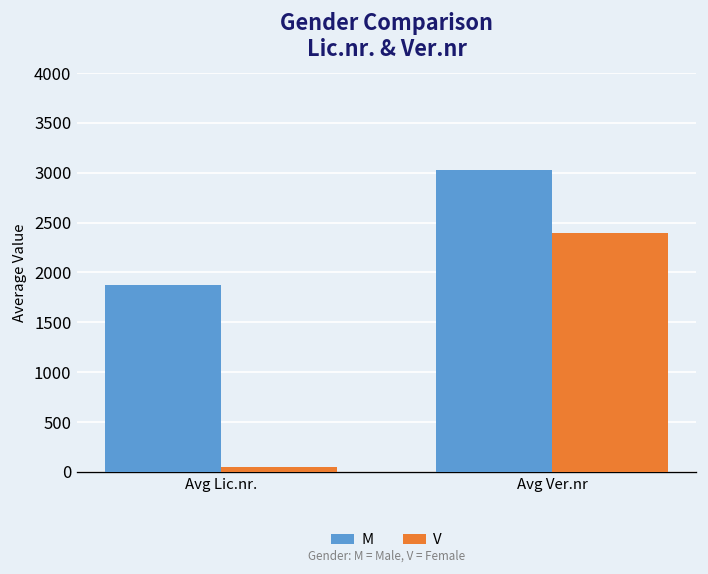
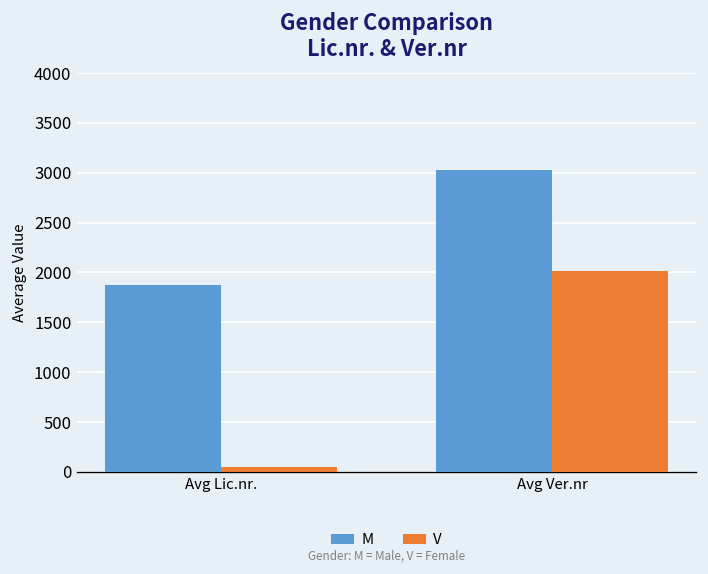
  {
    "M": {
      "Avg Lic.nr.": 1900,
      "Avg Ver.nr": 3000
    },
    "V": {
      "Avg Lic.nr.": 100,
-     "Avg Ver.nr": 2400
+     "Avg Ver.nr": 2000
    }
  }
